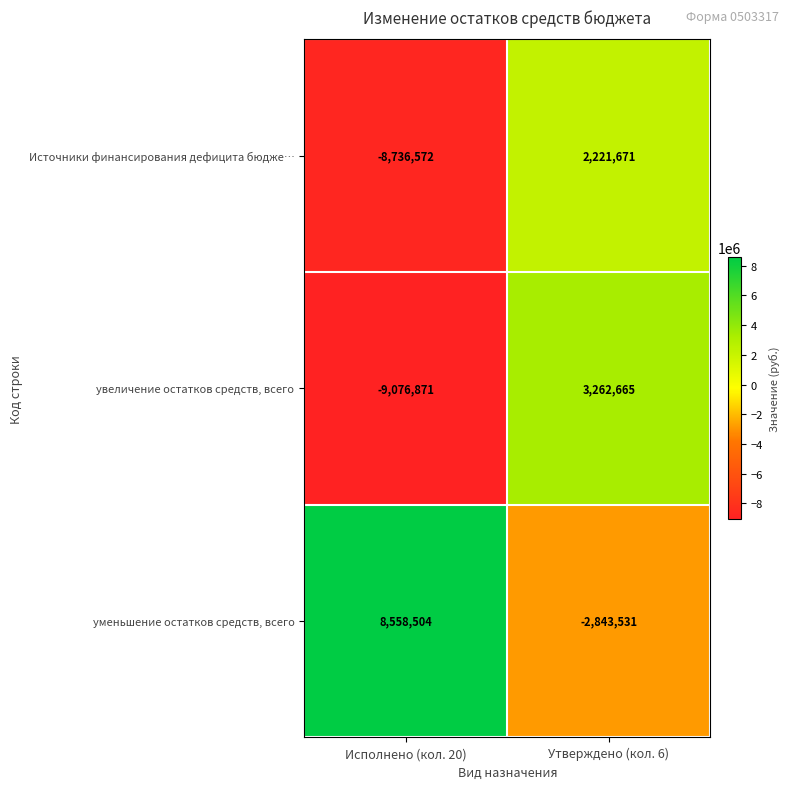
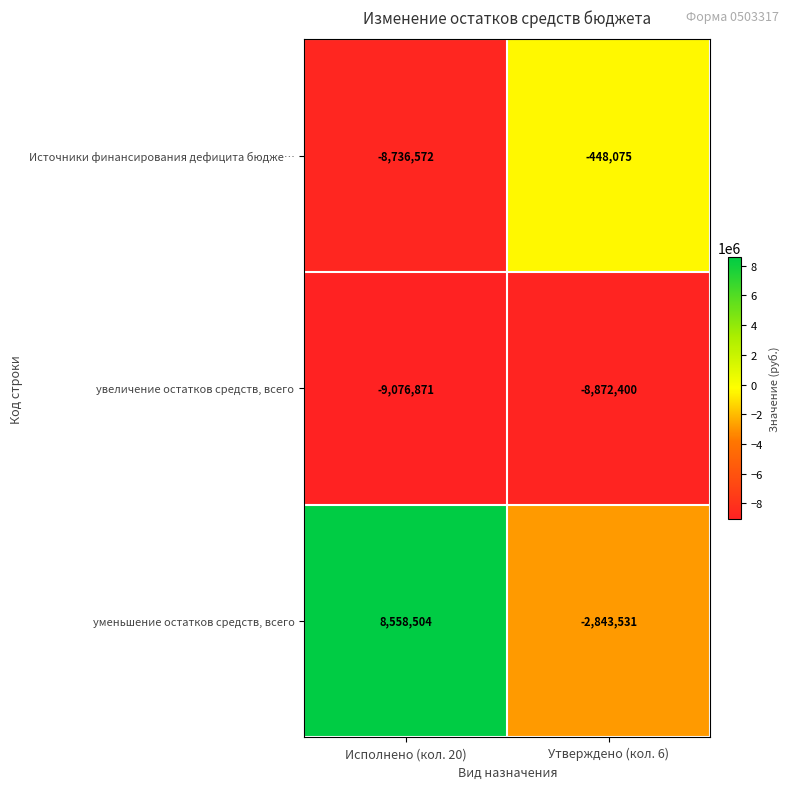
  {
    "Источники финансирования дефицита бюдже…": {
      "Исполнено (кол. 20)": "-8,736,572",
-     "Утверждено (кол. 6)": "2,221,671"
+     "Утверждено (кол. 6)": "-448,075"
    },
    "увеличение остатков средств, всего": {
      "Исполнено (кол. 20)": "-9,076,871",
-     "Утверждено (кол. 6)": "3,262,665"
+     "Утверждено (кол. 6)": "-8,872,400"
    },
    "уменьшение остатков средств, всего": {
      "Исполнено (кол. 20)": "8,558,504",
      "Утверждено (кол. 6)": "-2,843,531"
    }
  }
